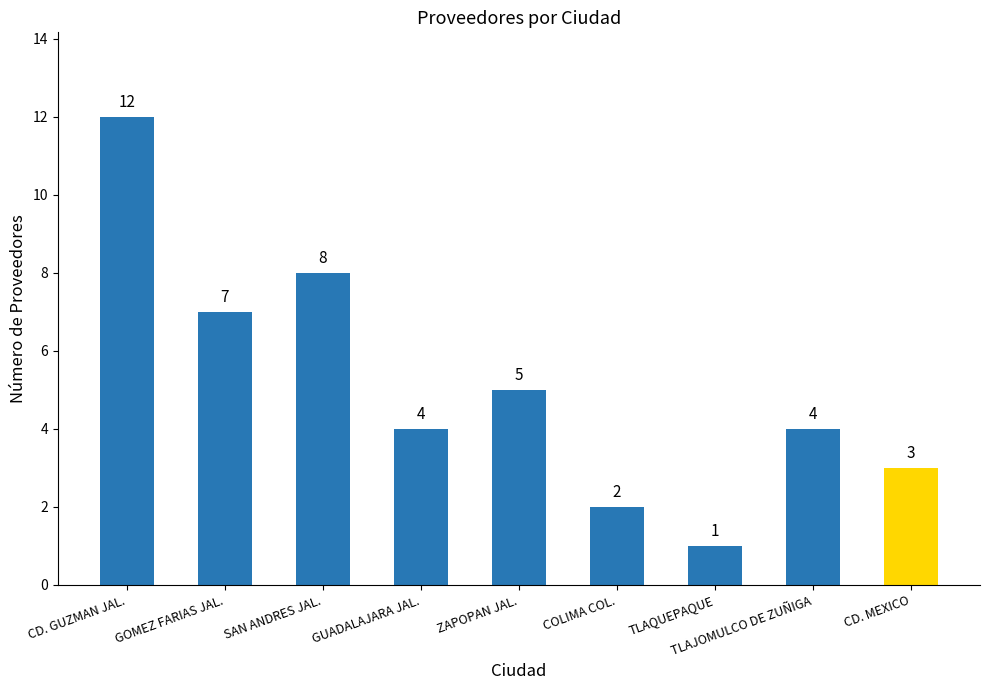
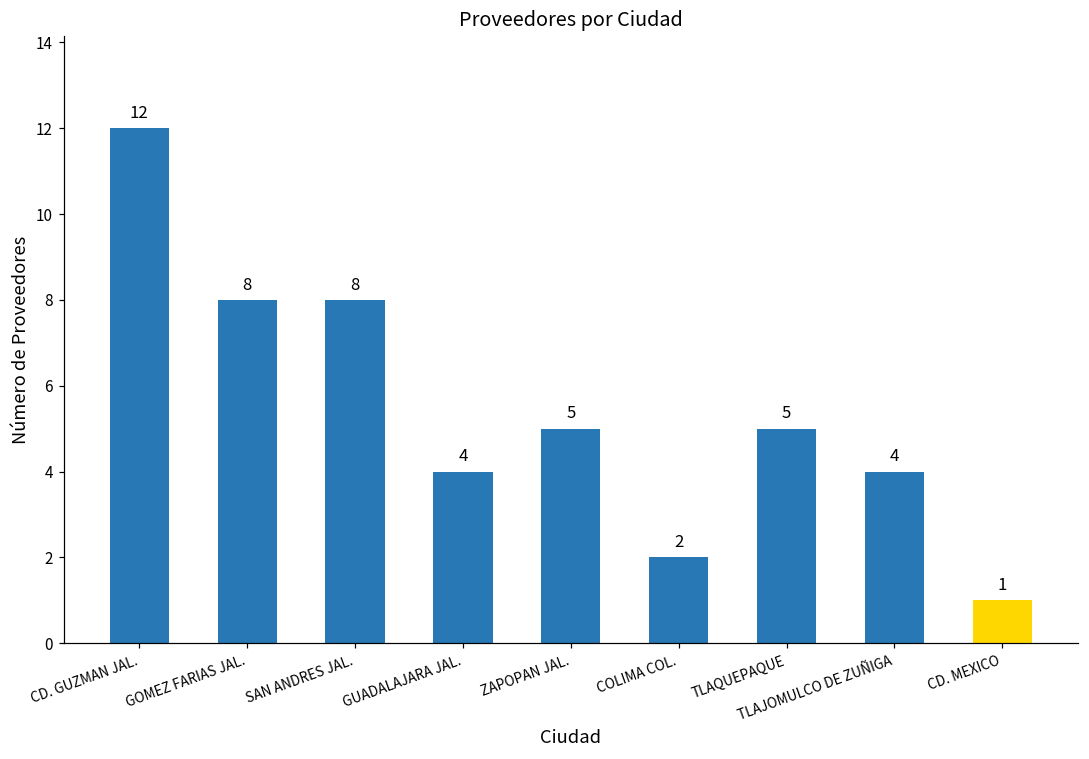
  {
    "CD. GUZMAN JAL.": 12,
-   "GOMEZ FARIAS JAL.": 7,
+   "GOMEZ FARIAS JAL.": 8,
    "SAN ANDRES JAL.": 8,
    "GUADALAJARA JAL.": 4,
    "ZAPOPAN JAL.": 5,
    "COLIMA COL.": 2,
-   "TLAQUEPAQUE": 1,
+   "TLAQUEPAQUE": 5,
    "TLAJOMULCO DE ZUÑIGA": 4,
-   "CD. MEXICO": 3
+   "CD. MEXICO": 1
  }
